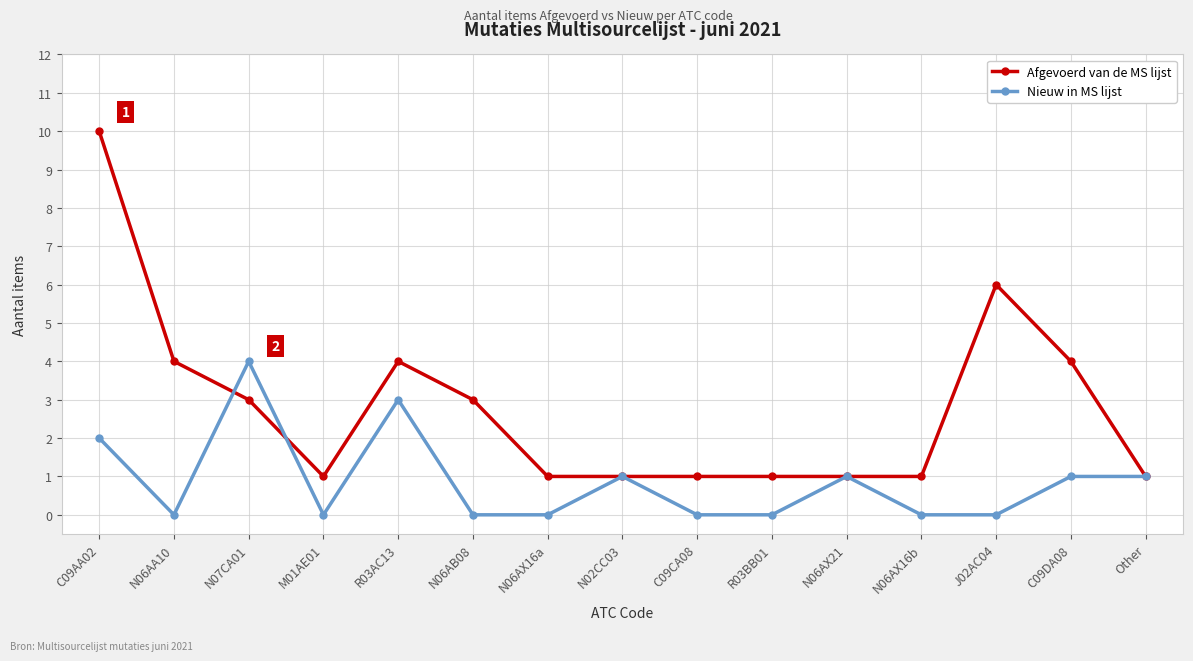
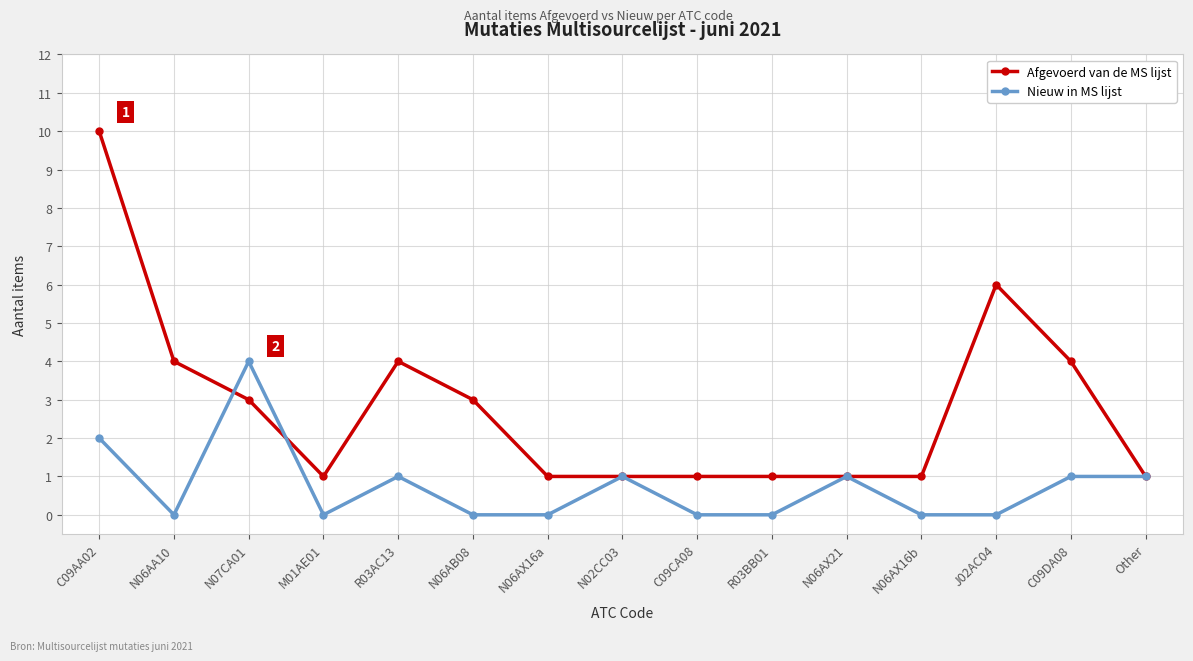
  {
    "Afgevoerd van de MS lijst": {
      "C09AA02": 10,
      "N06AA10": 4,
      "N07CA01": 3,
      "M01AE01": 1,
      "R03AC13": 4,
      "N06AB08": 3,
      "N06AX16a": 1,
      "C09CA08": 1,
      "R03BB01": 1,
      "N06AX16b": 1,
      "J02AC04": 6,
      "C09DA08": 4
    },
    "Nieuw in MS lijst": {
      "C09AA02": 2,
      "N06AA10": 0,
      "M01AE01": 0,
-     "R03AC13": 3,
+     "R03AC13": 1,
      "N06AB08": 0,
      "N06AX16a": 0,
      "C09CA08": 0,
      "R03BB01": 0,
      "N06AX16b": 0,
      "J02AC04": 0,
      "C09DA08": 1
    }
  }
